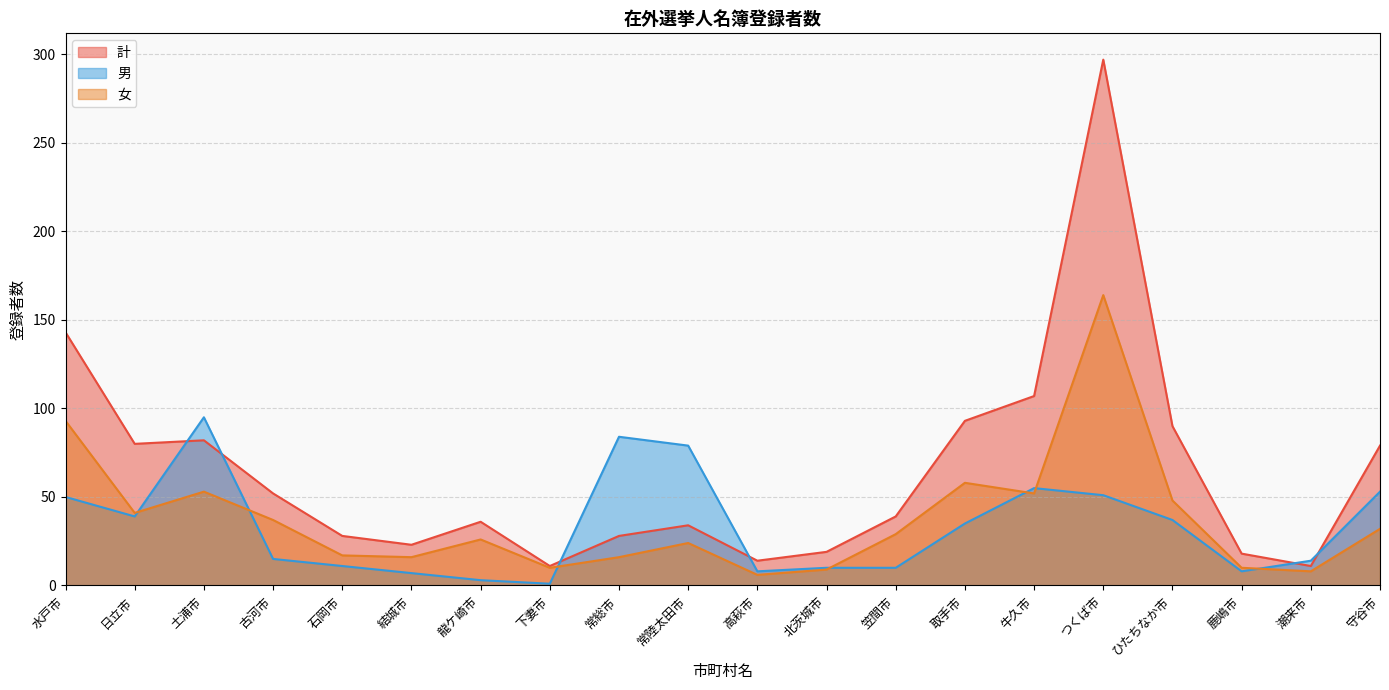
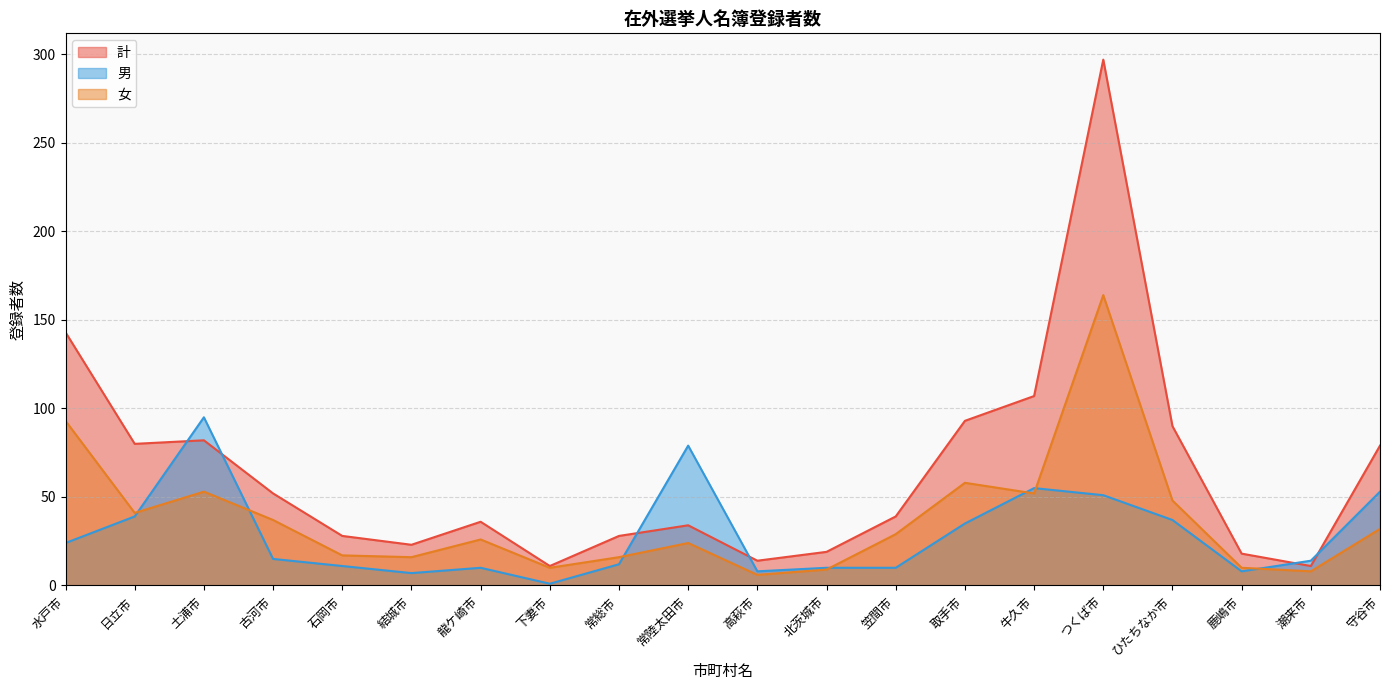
  {
    "男": {
-     "水戸市": 50,
+     "水戸市": 24,
      "日立市": 39,
      "土浦市": 95,
      "古河市": 15,
      "石岡市": 11,
      "結城市": 7,
-     "龍ケ崎市": 3,
+     "龍ケ崎市": 10,
      "下妻市": 1,
-     "常総市": 84,
+     "常総市": 12,
      "常陸太田市": 79,
      "高萩市": 8,
      "笠間市": 10,
      "取手市": 35,
      "牛久市": 55,
      "つくば市": 51,
      "ひたちなか市": 37,
      "鹿嶋市": 8,
      "潮来市": 14,
      "守谷市": 53
    }
  }
